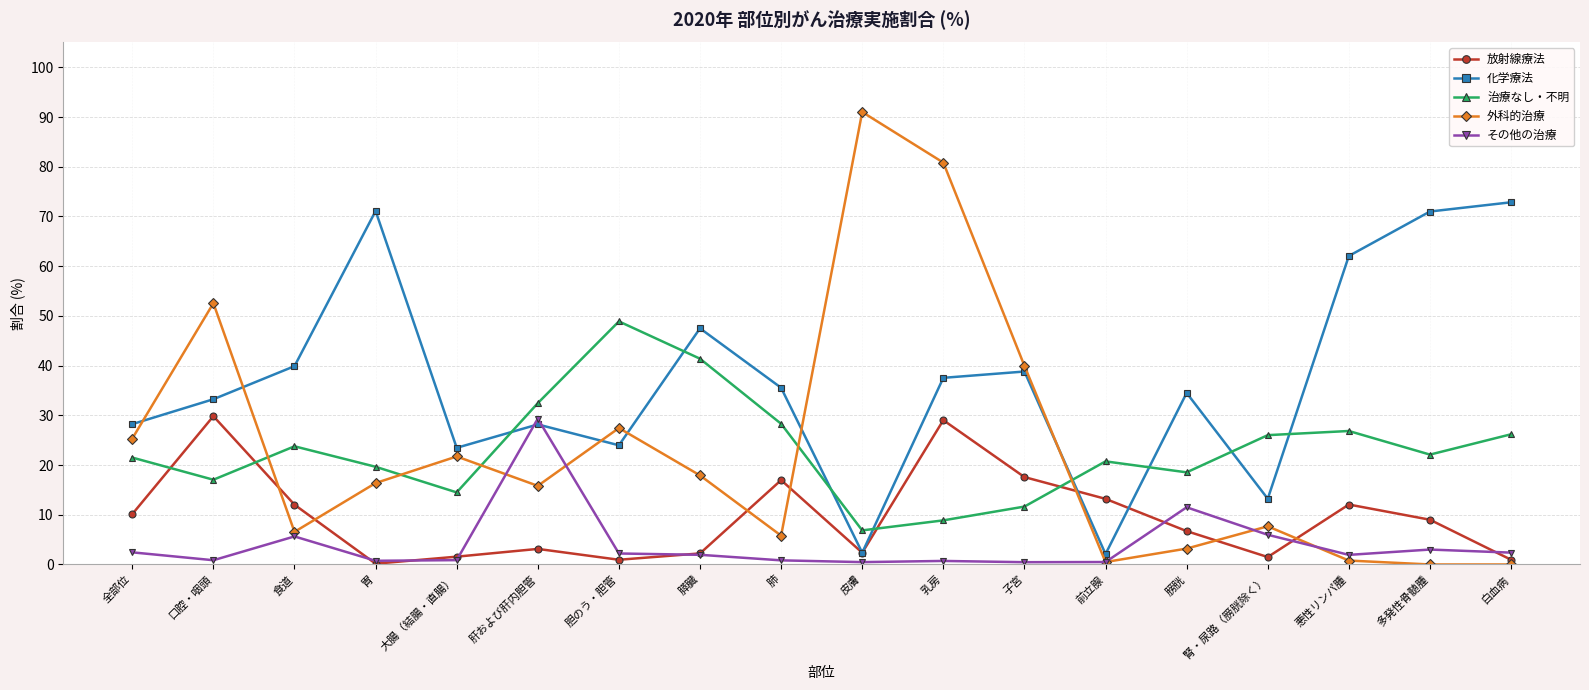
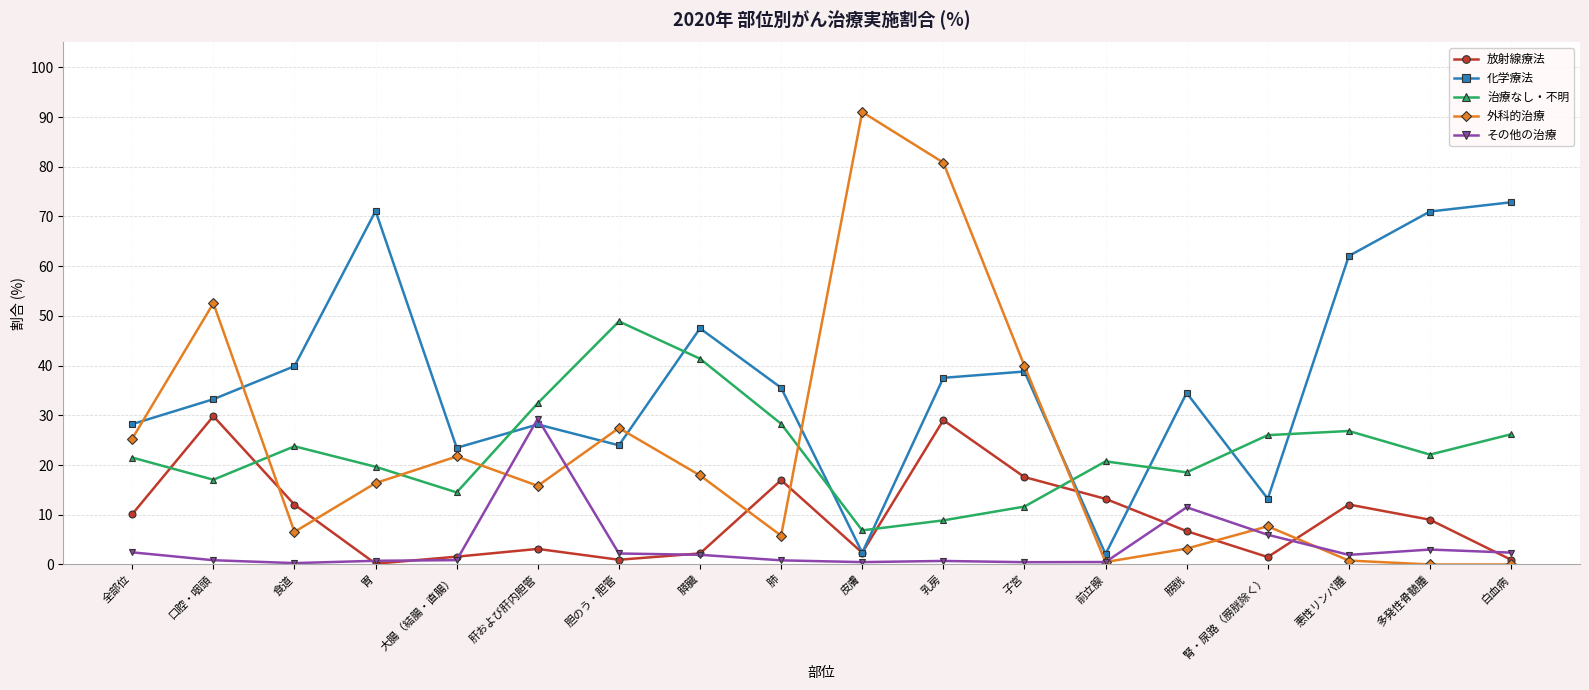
  {
    "放射線療法": {
      "全部位": 10,
      "口腔・咽頭": 30,
      "食道": 12,
      "胃": 0,
      "大腸（結腸・直腸）": 2,
      "肝および肝内胆管": 3,
      "胆のう・胆管": 1,
      "肺": 17,
      "乳房": 29,
      "子宮": 18,
      "前立腺": 13,
      "膀胱": 7,
      "腎・尿路（膀胱除く）": 1,
      "悪性リンパ腫": 12,
      "多発性骨髄腫": 9,
      "白血病": 1
    },
    "化学療法": {
      "全部位": 28,
      "口腔・咽頭": 33,
      "食道": 40,
      "胃": 71,
      "大腸（結腸・直腸）": 23,
      "肝および肝内胆管": 28,
      "胆のう・胆管": 24,
      "膵臓": 48,
      "肺": 36,
      "乳房": 38,
      "子宮": 39,
      "前立腺": 2,
      "膀胱": 35,
      "腎・尿路（膀胱除く）": 13,
      "悪性リンパ腫": 62,
      "多発性骨髄腫": 71,
      "白血病": 73
    },
    "治療なし・不明": {
      "全部位": 22,
      "口腔・咽頭": 17,
      "食道": 24,
      "胃": 20,
      "大腸（結腸・直腸）": 14,
      "肝および肝内胆管": 32,
      "胆のう・胆管": 49,
      "膵臓": 41,
      "肺": 28,
      "皮膚": 7,
      "乳房": 9,
      "子宮": 12,
      "前立腺": 21,
      "膀胱": 19,
      "腎・尿路（膀胱除く）": 26,
      "悪性リンパ腫": 27,
      "多発性骨髄腫": 22,
      "白血病": 26
    },
    "外科的治療": {
      "全部位": 25,
      "口腔・咽頭": 53,
      "食道": 7,
      "胃": 16,
      "大腸（結腸・直腸）": 22,
      "肝および肝内胆管": 16,
      "胆のう・胆管": 27,
      "膵臓": 18,
      "肺": 6,
      "皮膚": 91,
      "乳房": 81,
      "子宮": 40,
      "膀胱": 3,
      "腎・尿路（膀胱除く）": 8,
      "悪性リンパ腫": 1,
      "多発性骨髄腫": 0,
      "白血病": 0
    },
    "その他の治療": {
      "全部位": 2,
      "口腔・咽頭": 1,
-     "食道": 6,
+     "食道": 0,
      "胃": 1,
      "大腸（結腸・直腸）": 1,
      "肝および肝内胆管": 29,
      "胆のう・胆管": 2,
      "肺": 1,
      "皮膚": 0,
      "乳房": 1,
      "子宮": 0,
      "膀胱": 12,
      "腎・尿路（膀胱除く）": 6,
      "悪性リンパ腫": 2,
      "多発性骨髄腫": 3,
      "白血病": 2
    }
  }
